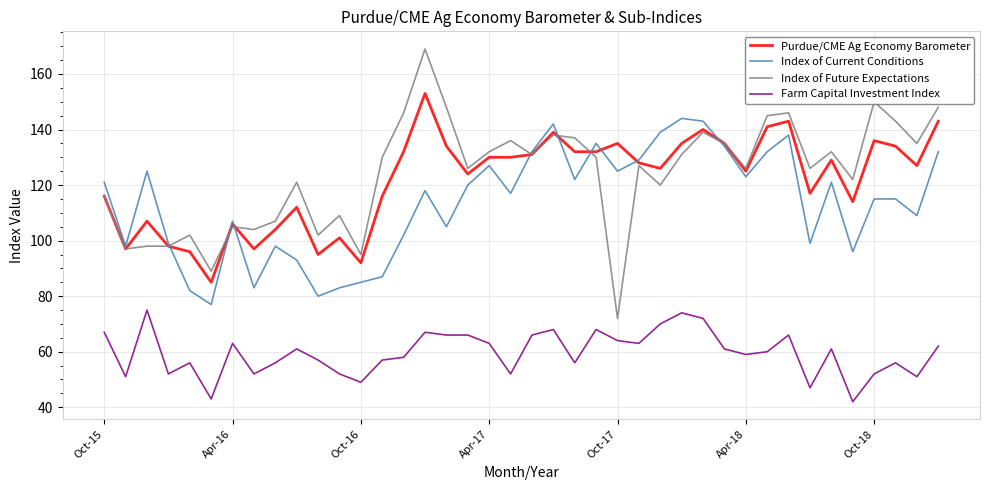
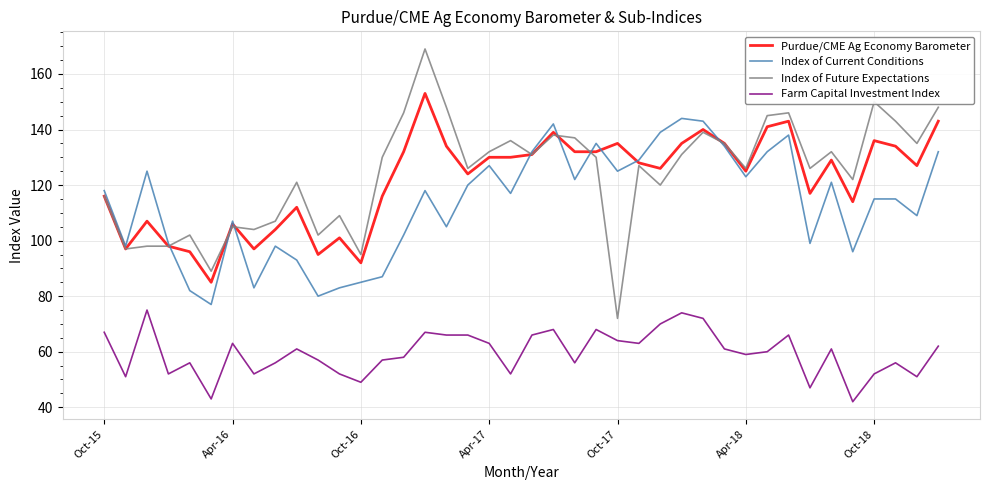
  {
    "Purdue/CME Ag Economy Barometer": {
      "Apr-16": 106,
      "Oct-16": 92,
      "Apr-17": 130,
      "Oct-17": 135,
      "Apr-18": 125,
      "Oct-18": 136
    },
    "Index of Current Conditions": {
-     "Oct-15": 121,
+     "Oct-15": 118,
      "Apr-16": 107,
      "Oct-16": 85,
      "Apr-17": 127,
      "Oct-17": 125,
      "Apr-18": 123,
      "Oct-18": 115
    },
    "Index of Future Expectations": {
      "Apr-16": 105,
      "Oct-16": 95,
      "Apr-17": 132,
      "Oct-17": 72,
      "Apr-18": 126
    },
    "Farm Capital Investment Index": {
      "Oct-15": 67,
      "Apr-16": 63,
      "Oct-16": 49,
      "Apr-17": 63,
      "Oct-17": 64,
      "Apr-18": 59,
      "Oct-18": 52
    }
  }
